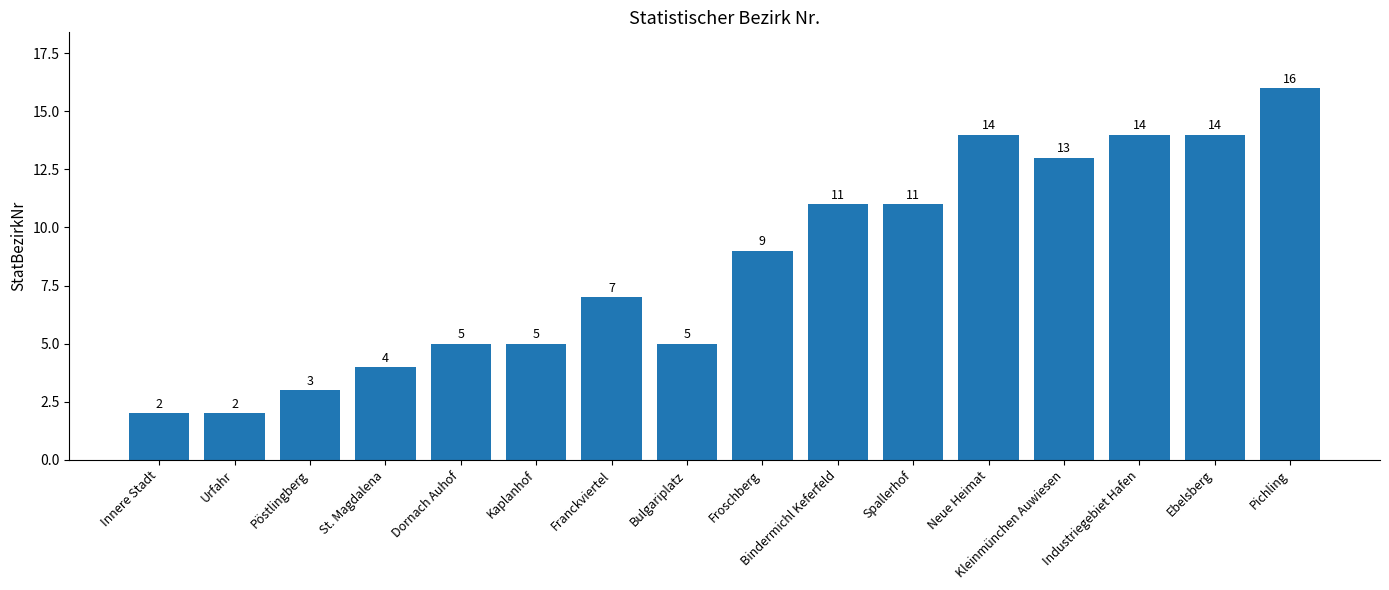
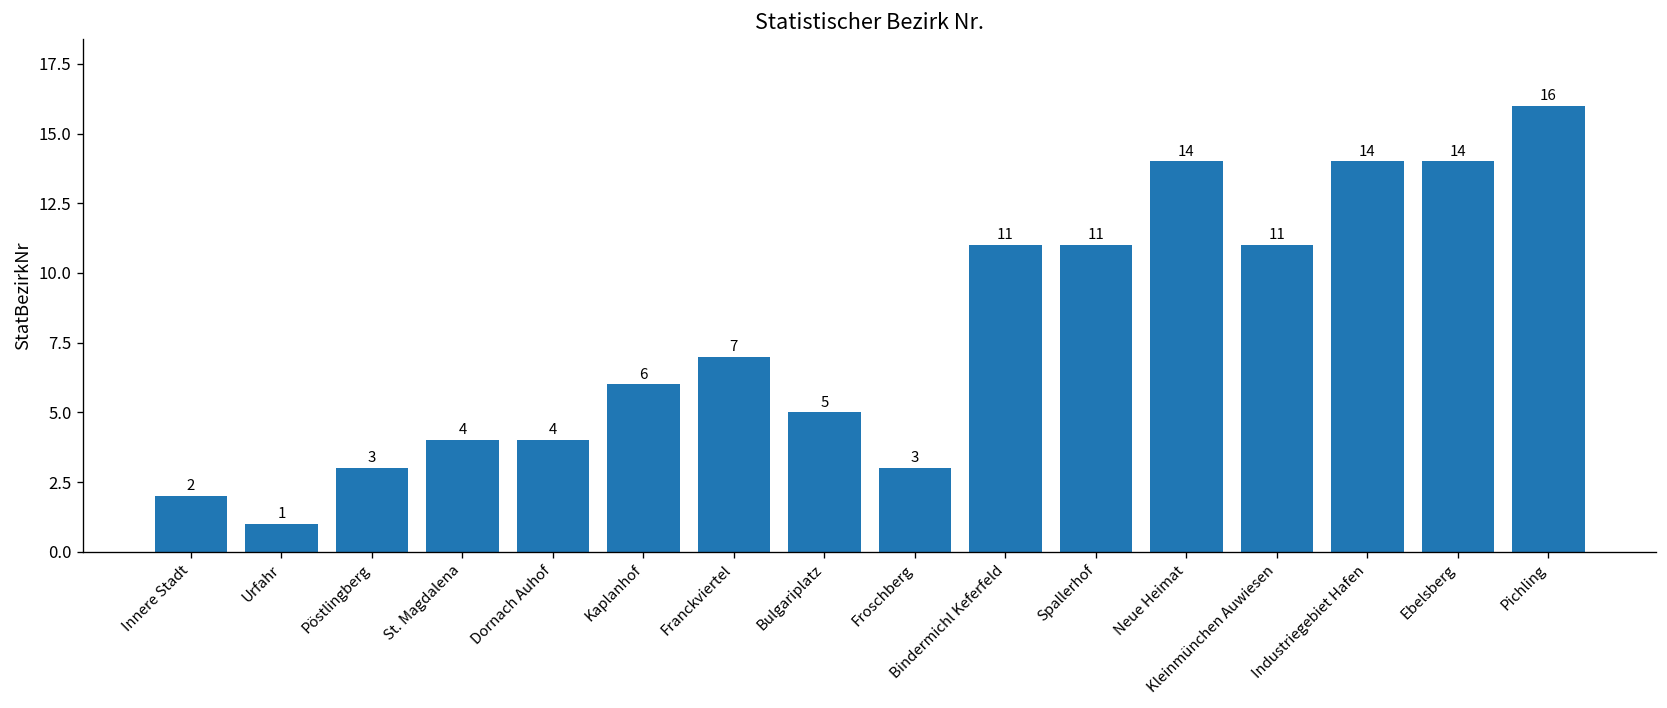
  {
    "Innere Stadt": 2,
-   "Urfahr": 2,
+   "Urfahr": 1,
    "Pöstlingberg": 3,
    "St. Magdalena": 4,
-   "Dornach Auhof": 5,
-   "Kaplanhof": 5,
+   "Dornach Auhof": 4,
+   "Kaplanhof": 6,
    "Franckviertel": 7,
    "Bulgariplatz": 5,
-   "Froschberg": 9,
+   "Froschberg": 3,
    "Bindermichl Keferfeld": 11,
    "Spallerhof": 11,
    "Neue Heimat": 14,
-   "Kleinmünchen Auwiesen": 13,
+   "Kleinmünchen Auwiesen": 11,
    "Industriegebiet Hafen": 14,
    "Ebelsberg": 14,
    "Pichling": 16
  }
